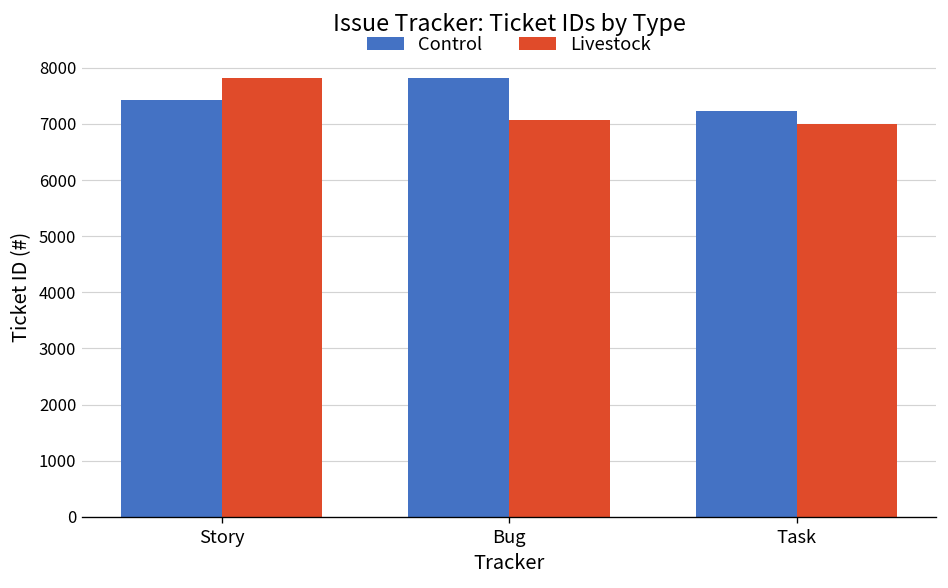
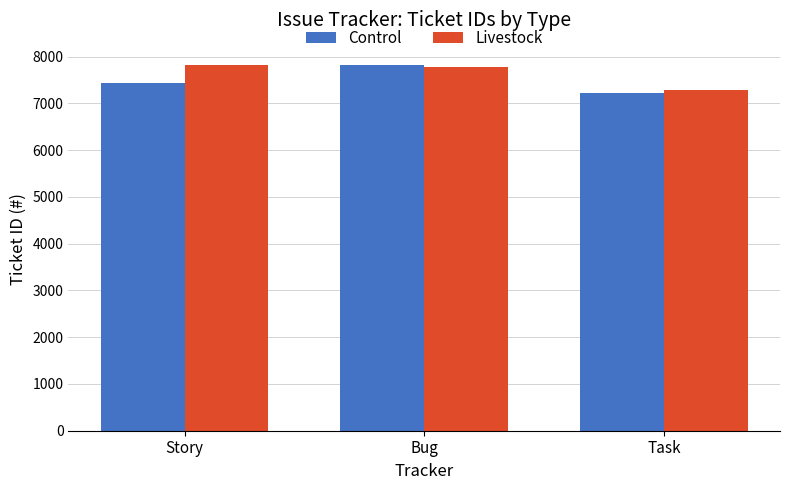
  {
    "Control": {
      "Story": 7400,
      "Bug": 7800,
      "Task": 7200
    },
    "Livestock": {
      "Story": 7800,
-     "Bug": 7100,
-     "Task": 7000
+     "Bug": 7800,
+     "Task": 7300
    }
  }
